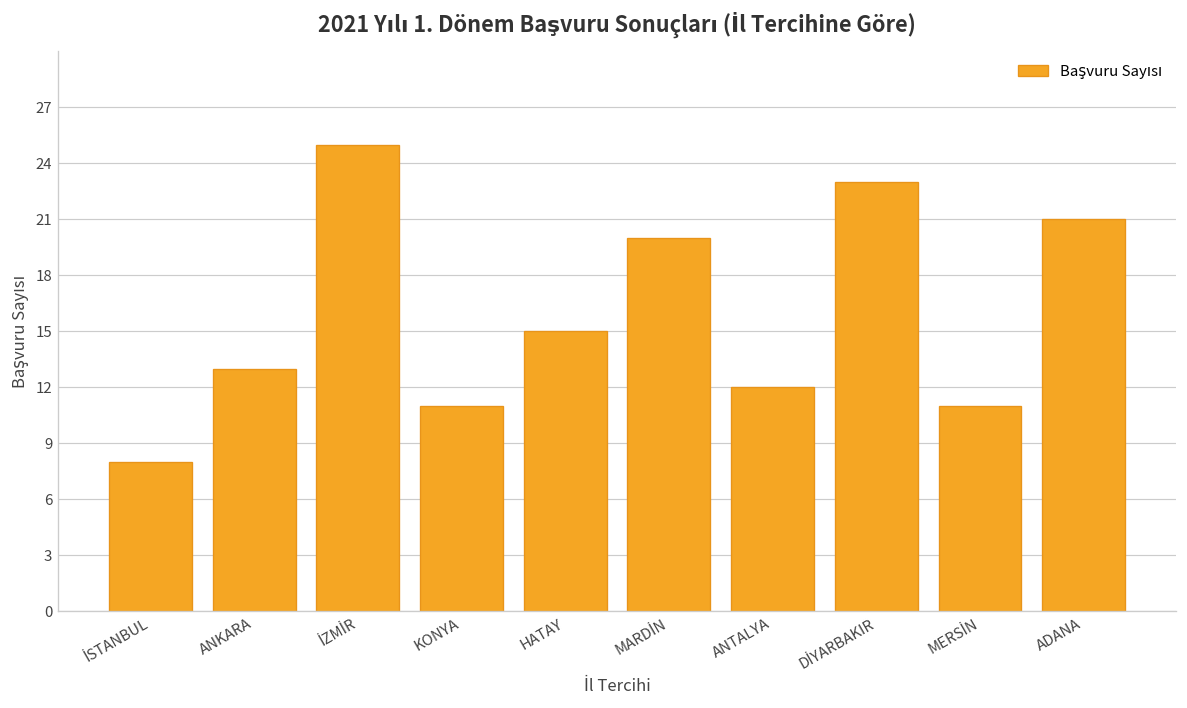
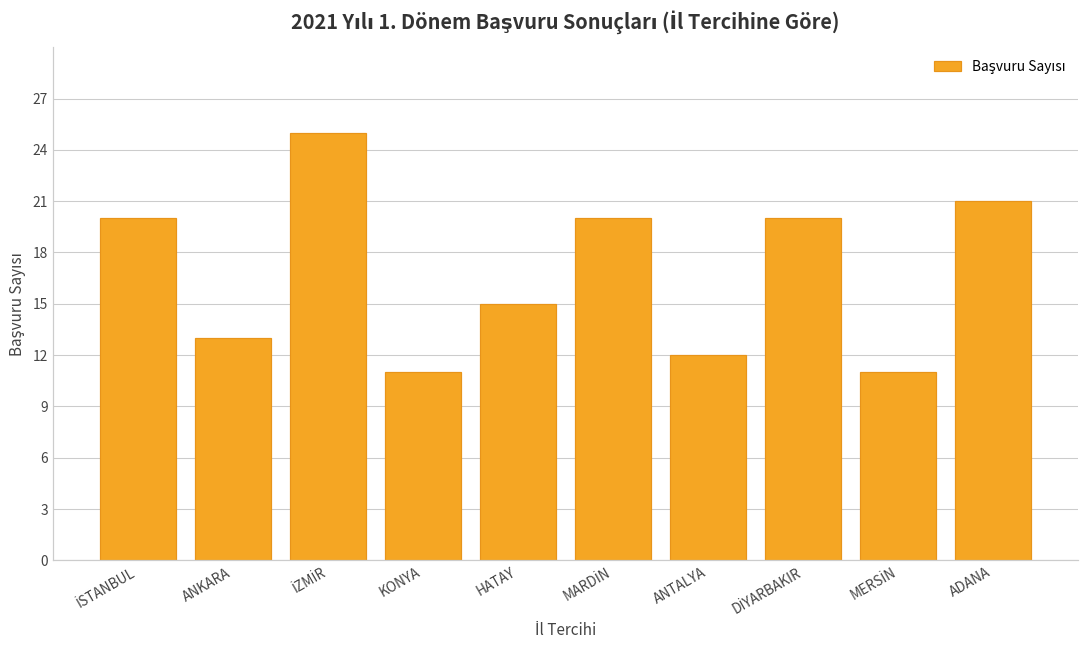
  {
-   "İSTANBUL": 8,
+   "İSTANBUL": 20,
    "ANKARA": 13,
    "İZMİR": 25,
    "KONYA": 11,
    "HATAY": 15,
    "MARDİN": 20,
    "ANTALYA": 12,
-   "DİYARBAKIR": 23,
+   "DİYARBAKIR": 20,
    "MERSİN": 11,
    "ADANA": 21
  }
